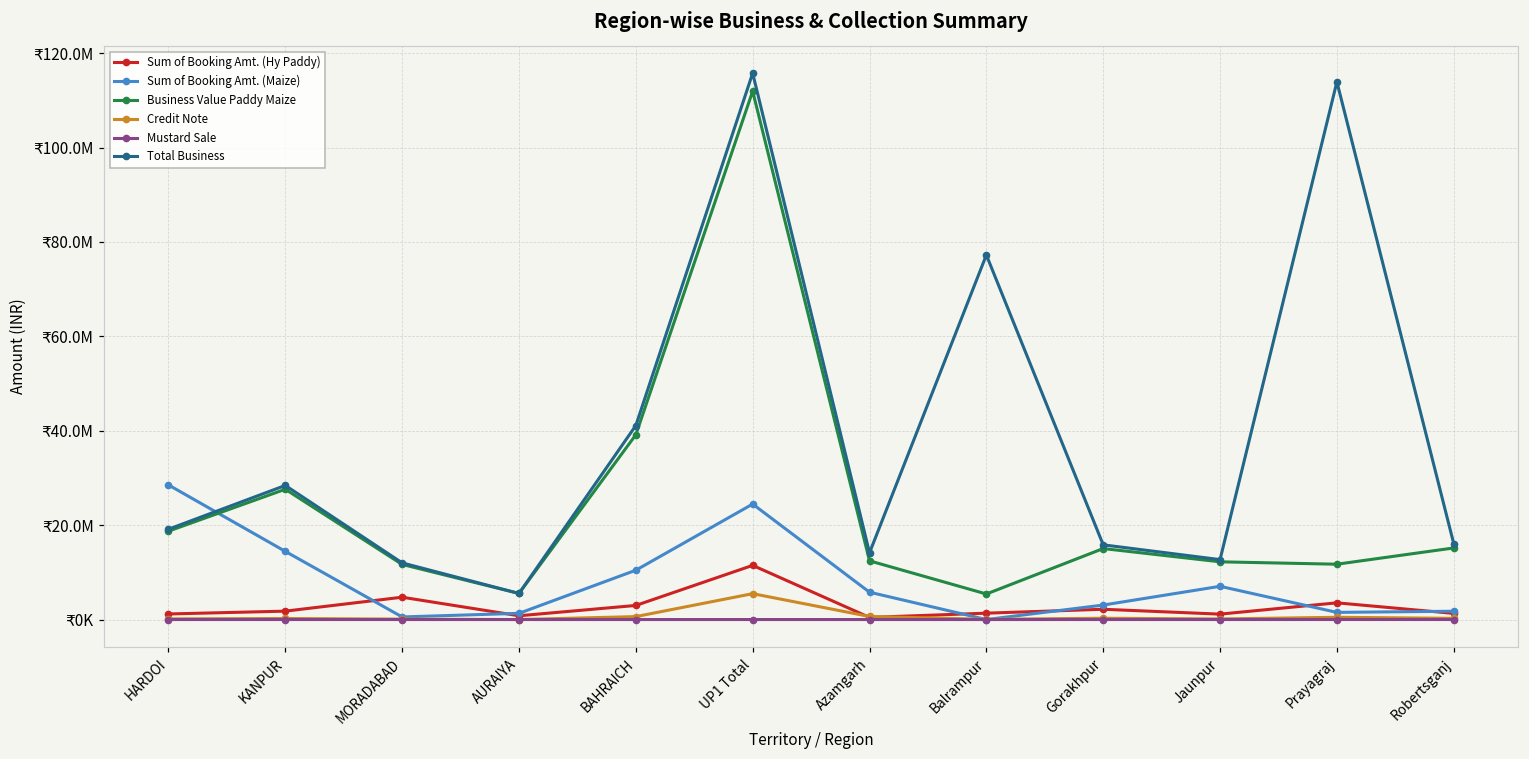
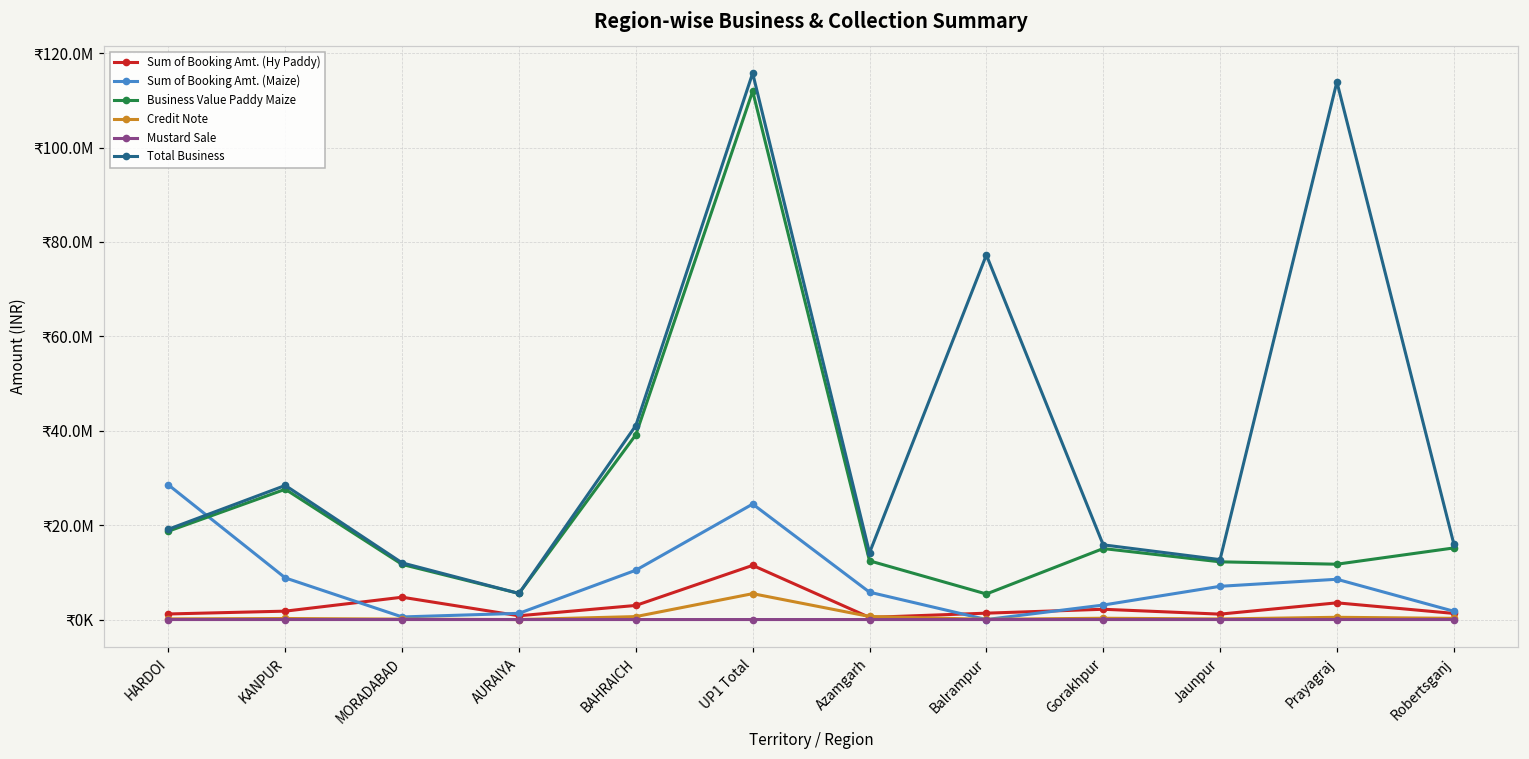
  {
    "Sum of Booking Amt. (Hy Paddy)": {
      "HARDOI": "₹1000000",
      "KANPUR": "₹2000000",
      "MORADABAD": "₹5000000",
      "BAHRAICH": "₹3000000",
      "UP1 Total": "₹11000000",
      "Balrampur": "₹1000000",
      "Gorakhpur": "₹2000000",
      "Jaunpur": "₹1000000",
      "Prayagraj": "₹4000000"
    },
    "Sum of Booking Amt. (Maize)": {
      "HARDOI": "₹29000000",
-     "KANPUR": "₹14000000",
+     "KANPUR": "₹9000000",
      "BAHRAICH": "₹10000000",
      "UP1 Total": "₹24000000",
      "Azamgarh": "₹6000000",
      "Gorakhpur": "₹3000000",
      "Jaunpur": "₹7000000",
-     "Prayagraj": "₹2000000"
+     "Prayagraj": "₹9000000"
    },
    "Business Value Paddy Maize": {
      "KANPUR": "₹28000000",
      "BAHRAICH": "₹39000000",
      "UP1 Total": "₹112000000",
      "Azamgarh": "₹12000000",
      "Balrampur": "₹5000000",
      "Gorakhpur": "₹15000000",
      "Prayagraj": "₹12000000",
      "Robertsganj": "₹15000000"
    },
    "Credit Note": {
      "BAHRAICH": "₹1000000",
      "UP1 Total": "₹5000000"
    },
    "Mustard Sale": {
      "BAHRAICH": "₹0",
      "UP1 Total": "₹0"
    },
    "Total Business": {
      "KANPUR": "₹28000000",
      "BAHRAICH": "₹41000000",
      "UP1 Total": "₹116000000",
      "Azamgarh": "₹14000000",
      "Balrampur": "₹77000000",
      "Gorakhpur": "₹16000000",
      "Prayagraj": "₹114000000",
      "Robertsganj": "₹16000000"
    }
  }
